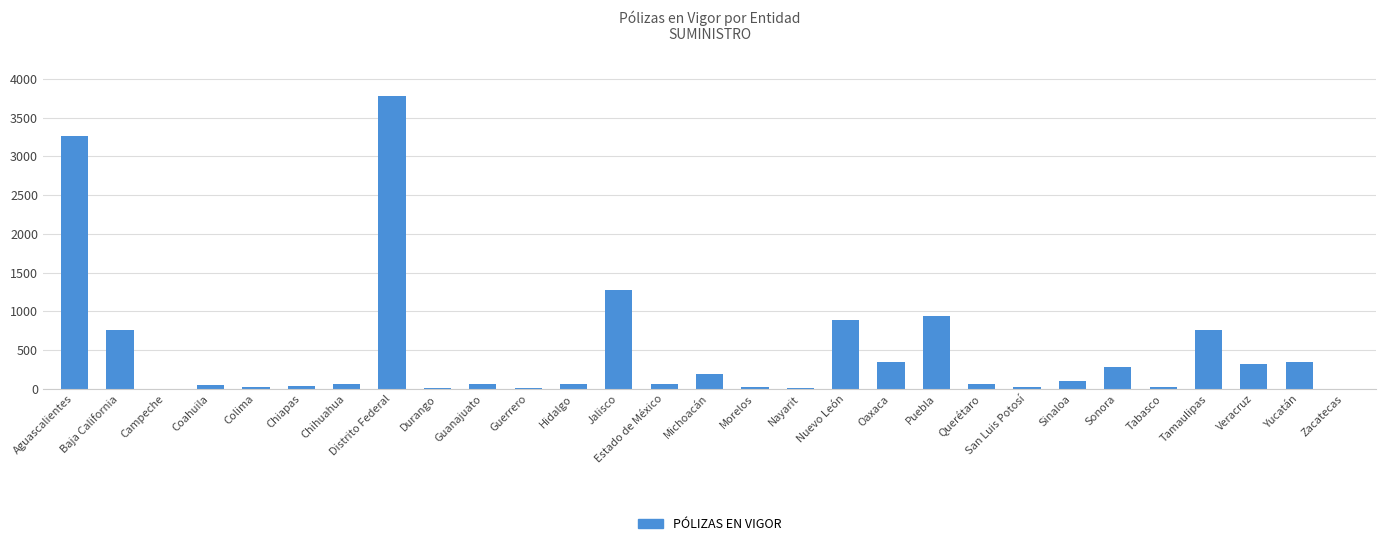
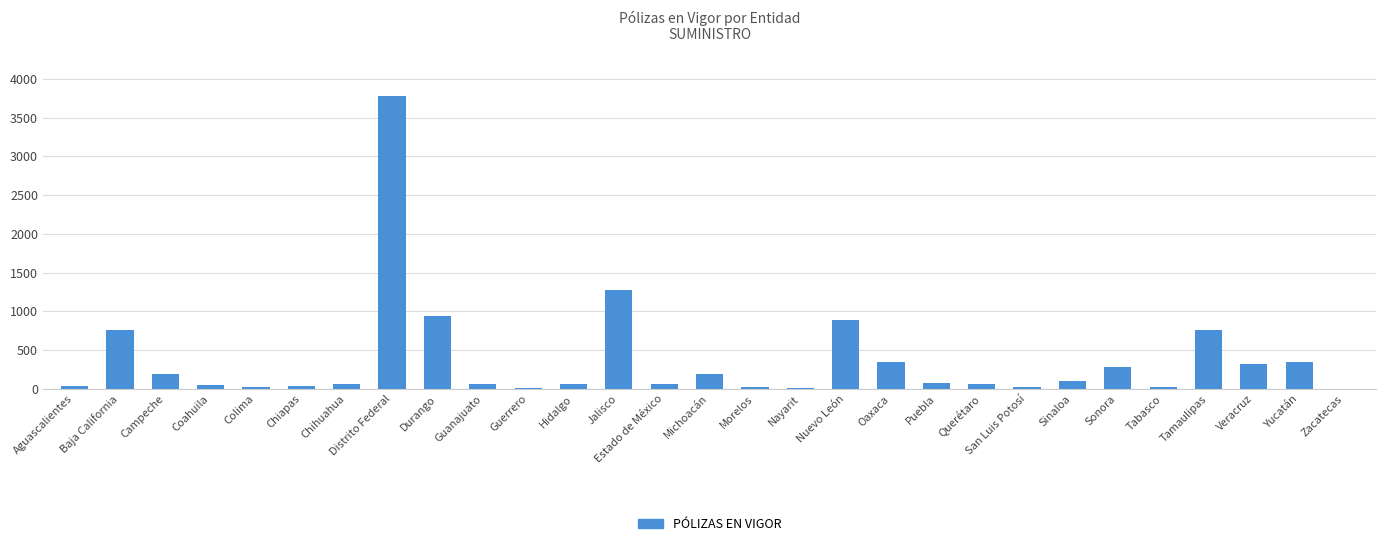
  {
-   "Aguascalientes": 3300,
+   "Aguascalientes": 0,
    "Baja California": 800,
-   "Campeche": 0,
+   "Campeche": 200,
    "Coahuila": 100,
    "Chiapas": 0,
    "Chihuahua": 100,
    "Distrito Federal": 3800,
-   "Durango": 0,
+   "Durango": 900,
    "Guanajuato": 100,
    "Hidalgo": 100,
    "Jalisco": 1300,
    "Estado de México": 100,
    "Michoacán": 200,
    "Nuevo León": 900,
    "Oaxaca": 400,
-   "Puebla": 900,
+   "Puebla": 100,
    "Querétaro": 100,
    "Sinaloa": 100,
    "Sonora": 300,
    "Tamaulipas": 800,
    "Veracruz": 300,
    "Yucatán": 300
  }
